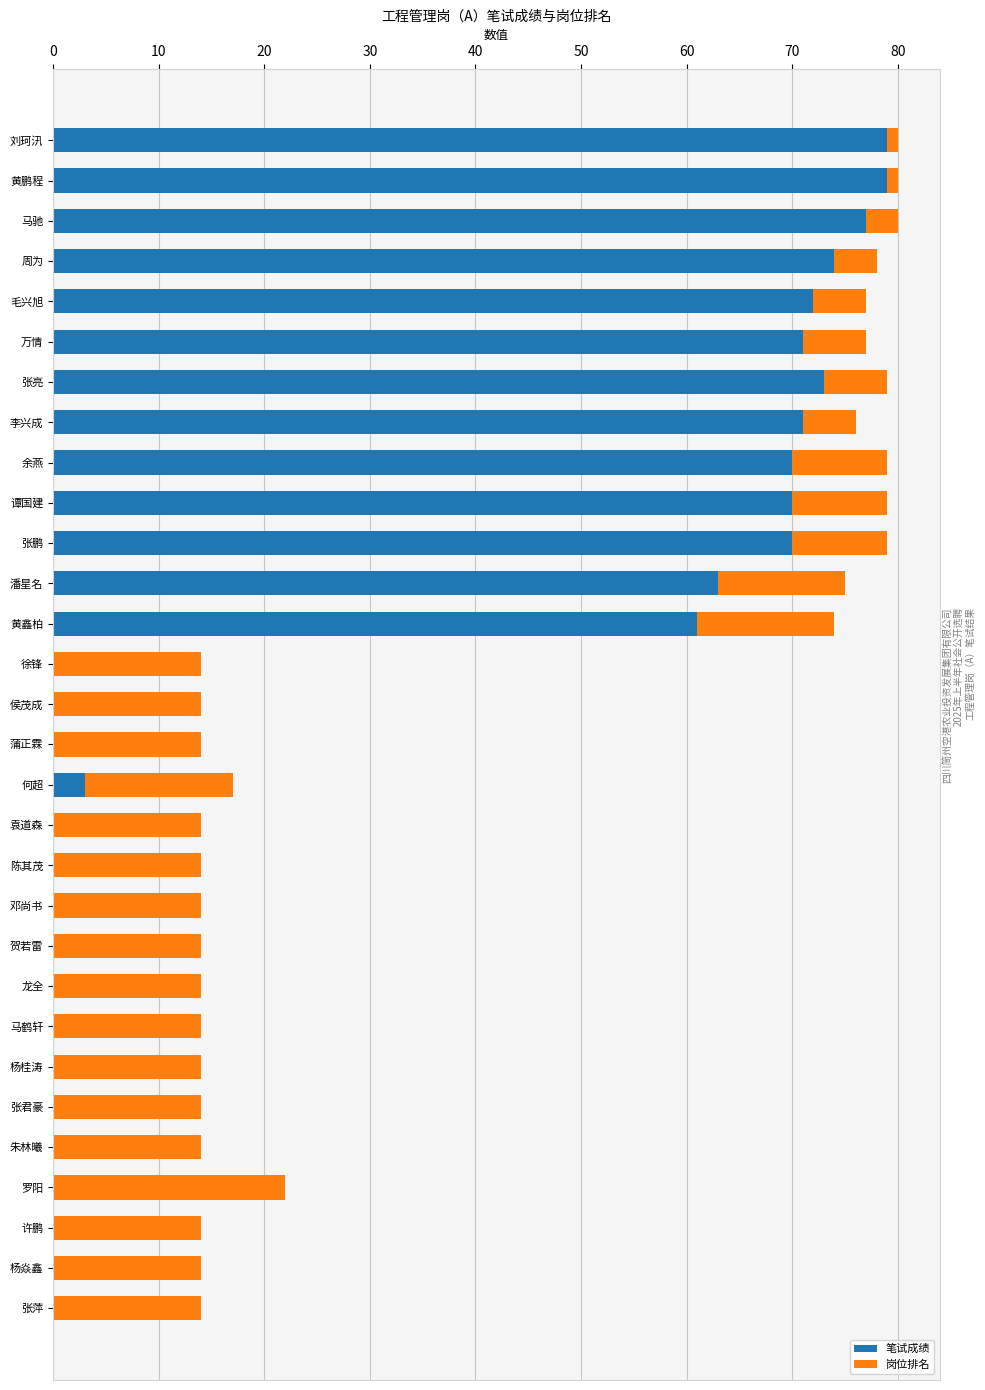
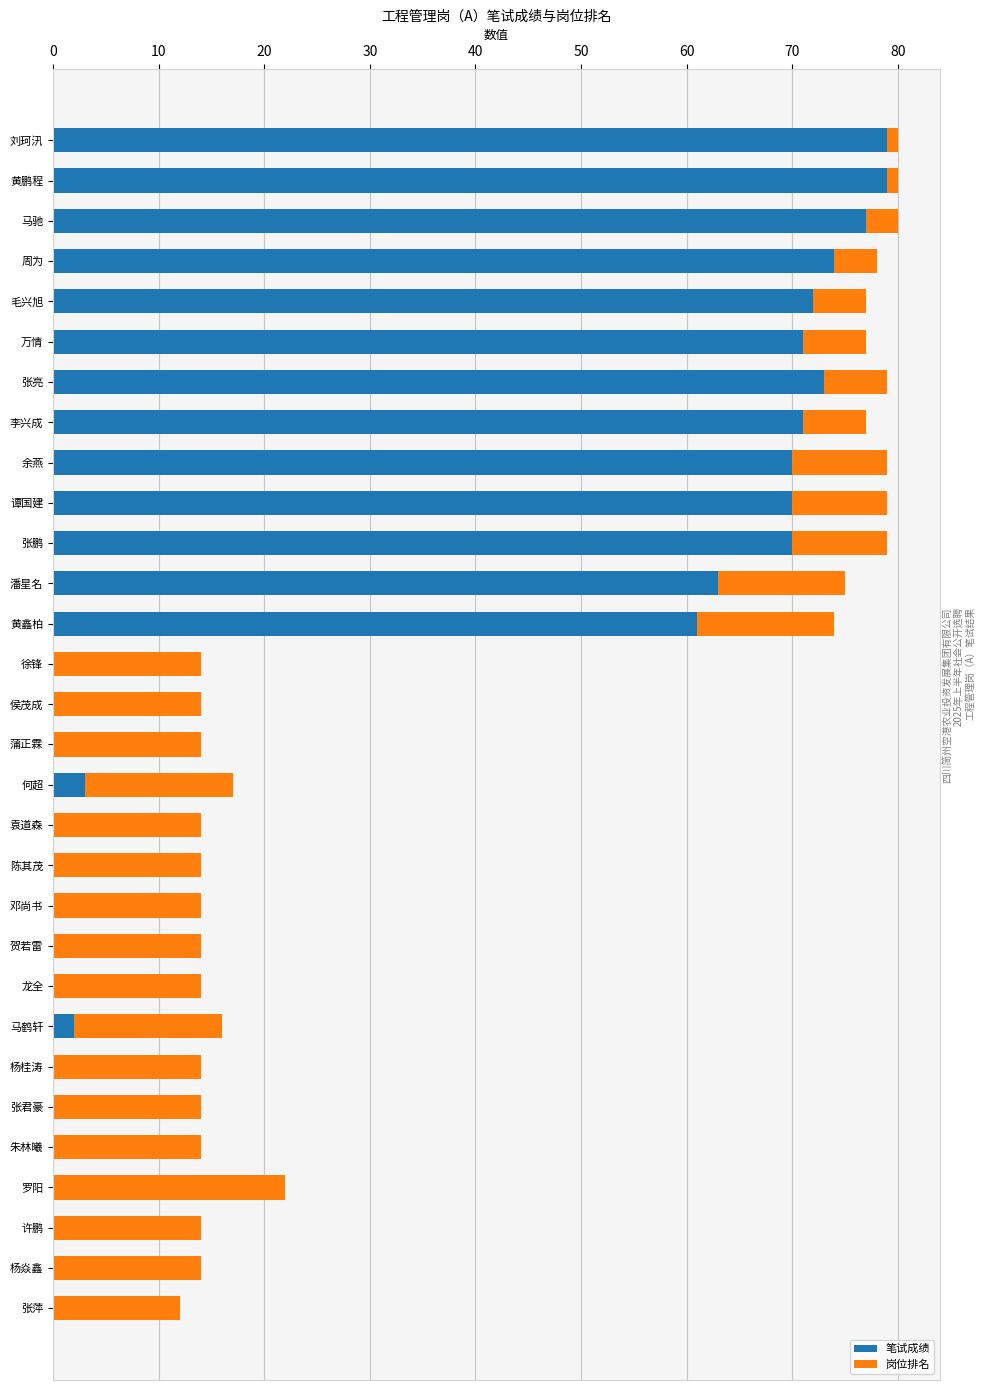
  {
    "笔试成绩": {
      "刘珂汛": 79,
      "黄鹏程": 79,
      "马驰": 77,
      "周为": 74,
      "毛兴旭": 72,
      "万情": 71,
      "张亮": 73,
      "李兴成": 71,
      "余燕": 70,
      "谭国建": 70,
      "张鹏": 70,
      "潘星名": 63,
      "黄鑫柏": 61,
      "徐锋": 0,
      "侯茂成": 0,
      "蒲正霖": 0,
      "何超": 3,
      "袁道森": 0,
      "陈其茂": 0,
      "邓尚书": 0,
      "贺若雷": 0,
      "龙全": 0,
-     "马鹤轩": 0,
+     "马鹤轩": 2,
      "杨桂涛": 0,
      "张君豪": 0,
      "朱林曦": 0,
      "罗阳": 0,
      "许鹏": 0,
      "杨焱鑫": 0,
      "张萍": 0
    },
    "岗位排名": {
      "刘珂汛": 1,
      "黄鹏程": 1,
      "马驰": 3,
      "周为": 4,
      "毛兴旭": 5,
      "万情": 6,
      "张亮": 6,
-     "李兴成": 5,
+     "李兴成": 6,
      "余燕": 9,
      "谭国建": 9,
      "张鹏": 9,
      "潘星名": 12,
      "黄鑫柏": 13,
      "徐锋": 14,
      "侯茂成": 14,
      "蒲正霖": 14,
      "何超": 14,
      "袁道森": 14,
      "陈其茂": 14,
      "邓尚书": 14,
      "贺若雷": 14,
      "龙全": 14,
      "马鹤轩": 14,
      "杨桂涛": 14,
      "张君豪": 14,
      "朱林曦": 14,
      "罗阳": 22,
      "许鹏": 14,
      "杨焱鑫": 14,
-     "张萍": 14
+     "张萍": 12
    }
  }
